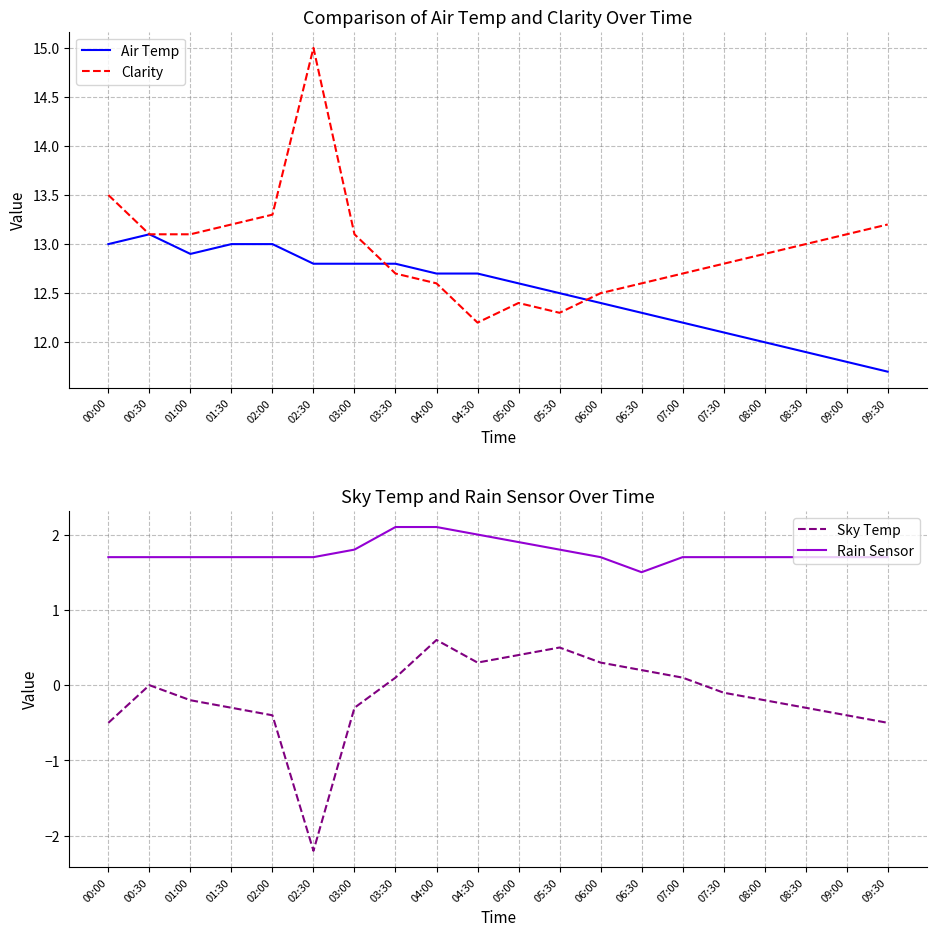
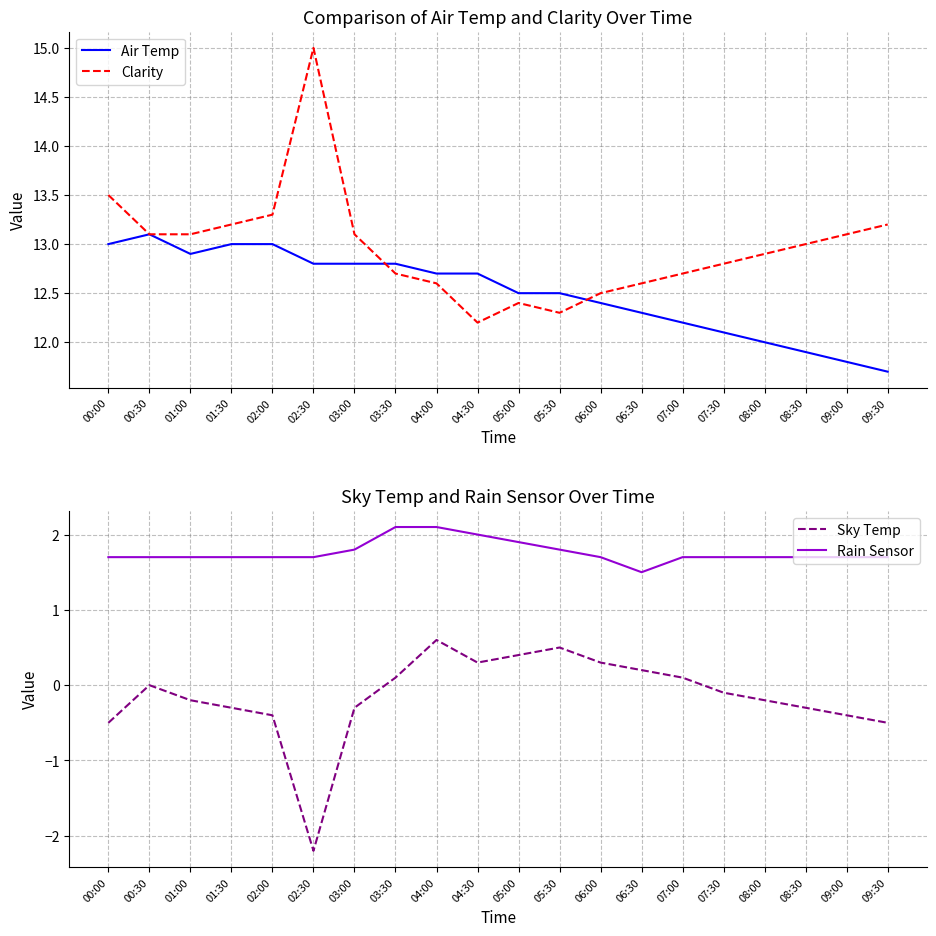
  {
    "Comparison of Air Temp and Clarity Over Time": {
      "Air Temp": {
        "00:00": 13.0,
        "01:00": 12.9,
        "01:30": 13.0,
        "02:00": 13.0,
        "02:30": 12.8,
        "03:00": 12.8,
        "03:30": 12.8,
        "04:00": 12.7,
        "04:30": 12.7,
-       "05:00": 12.6,
+       "05:00": 12.5,
        "05:30": 12.5,
        "06:00": 12.4,
        "06:30": 12.3,
        "07:00": 12.2,
        "07:30": 12.1,
        "08:00": 12.0,
        "08:30": 11.9,
        "09:00": 11.8,
        "09:30": 11.7
      },
      "Clarity": {
        "00:00": 13.5,
        "01:00": 13.1,
        "01:30": 13.2,
        "02:00": 13.3,
        "02:30": 15.0,
        "03:00": 13.1,
        "03:30": 12.7,
        "04:00": 12.6,
        "04:30": 12.2,
        "05:00": 12.4,
        "05:30": 12.3,
        "06:00": 12.5,
        "06:30": 12.6,
        "07:00": 12.7,
        "07:30": 12.8,
        "08:00": 12.9,
        "08:30": 13.0,
        "09:00": 13.1,
        "09:30": 13.2
      }
    },
    "Sky Temp and Rain Sensor Over Time": {
      "Sky Temp": {
        "00:00": -0.5,
        "00:30": 0.0,
        "01:00": -0.2,
        "01:30": -0.3,
        "02:00": -0.4,
        "02:30": -2.2,
        "03:00": -0.3,
        "03:30": 0.1,
        "04:00": 0.6,
        "04:30": 0.3,
        "05:00": 0.4,
        "05:30": 0.5,
        "06:00": 0.3,
        "06:30": 0.2,
        "07:00": 0.1,
        "07:30": -0.1,
        "08:00": -0.2,
        "08:30": -0.3,
        "09:00": -0.4,
        "09:30": -0.5
      },
      "Rain Sensor": {
        "00:00": 1.7,
        "00:30": 1.7,
        "01:00": 1.7,
        "01:30": 1.7,
        "02:00": 1.7,
        "02:30": 1.7,
        "03:00": 1.8,
        "03:30": 2.1,
        "04:00": 2.1,
        "04:30": 2.0,
        "05:00": 1.9,
        "05:30": 1.8,
        "06:00": 1.7,
        "06:30": 1.5,
        "07:00": 1.7,
        "07:30": 1.7,
        "08:00": 1.7
      }
    }
  }
